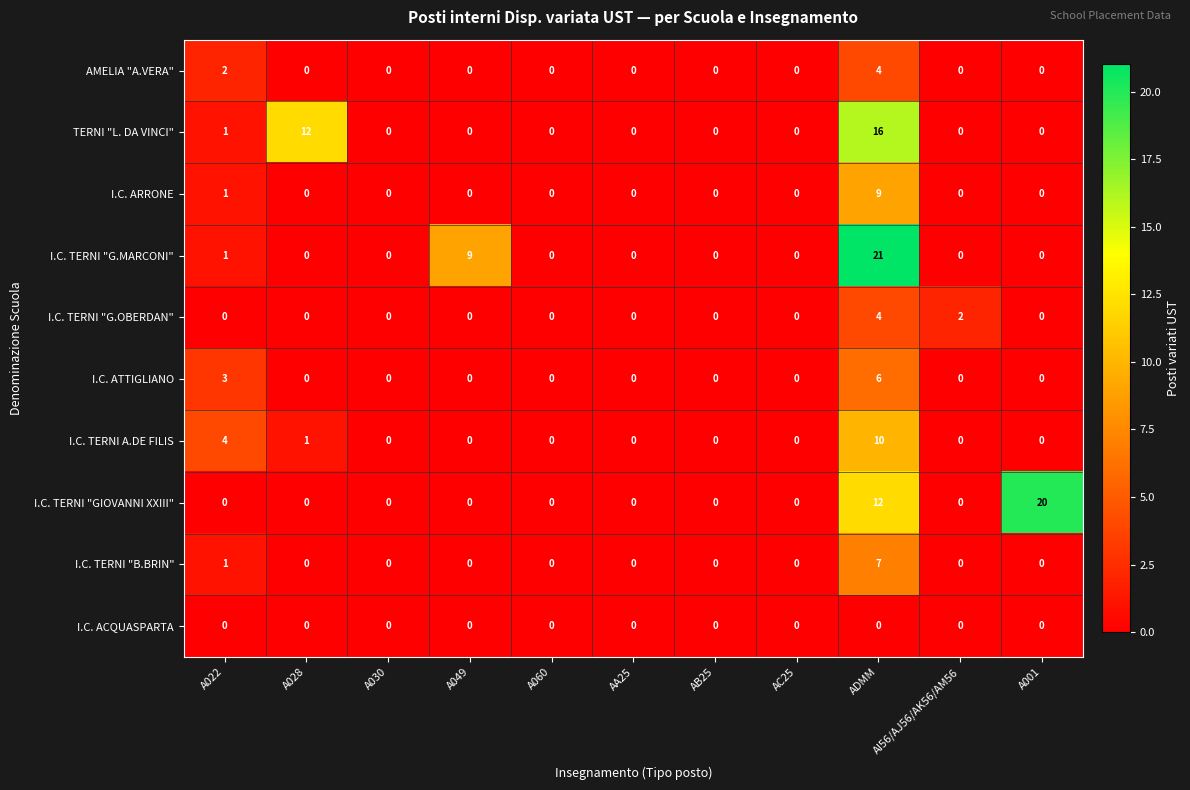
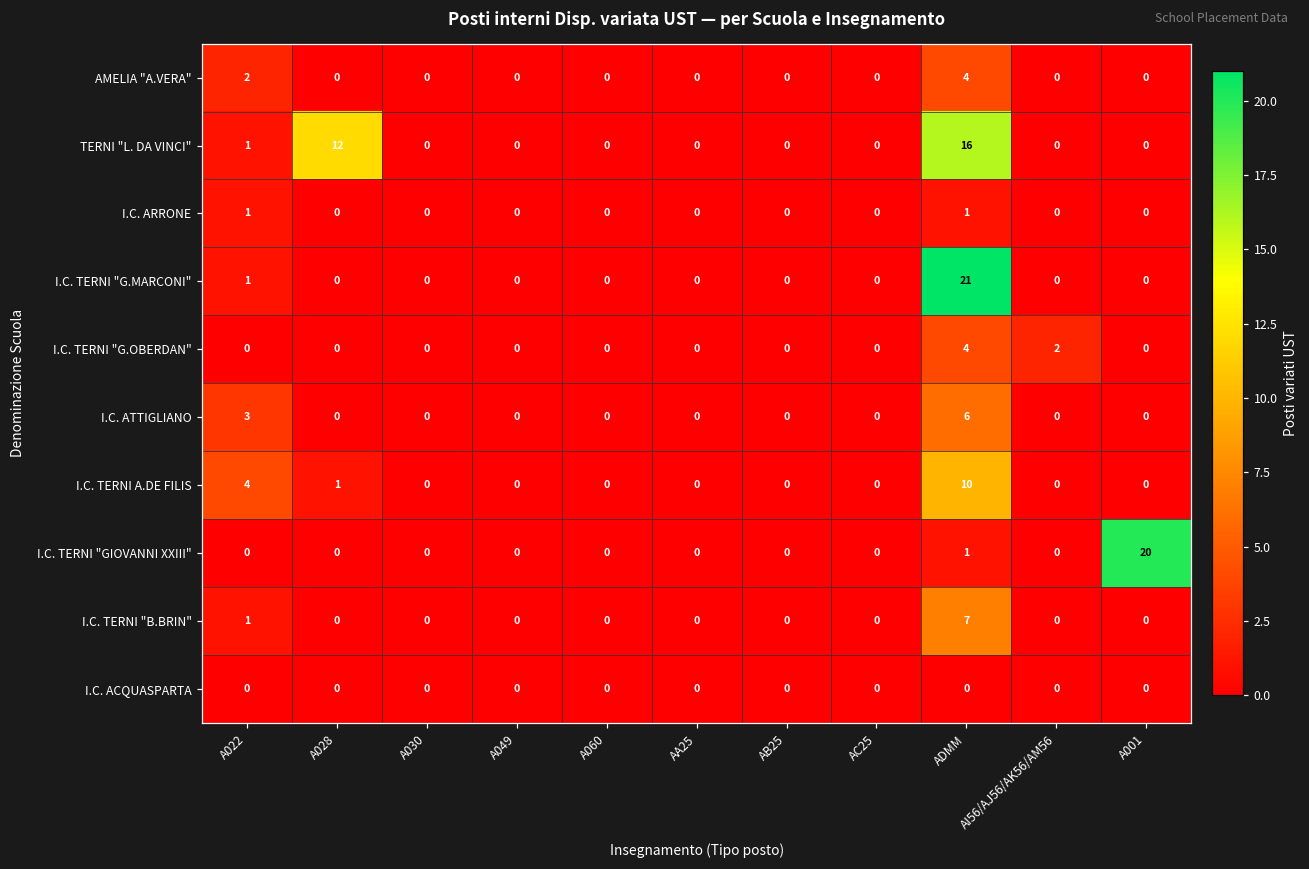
  {
    "AMELIA \"A.VERA\"": {
      "A022": 2,
      "A028": 0,
      "A030": 0,
      "A049": 0,
      "A060": 0,
      "AA25": 0,
      "AB25": 0,
      "AC25": 0,
      "ADMM": 4,
      "AI56/AJ56/AK56/AM56": 0,
      "A001": 0
    },
    "TERNI \"L. DA VINCI\"": {
      "A022": 1,
      "A028": 12,
      "A030": 0,
      "A049": 0,
      "A060": 0,
      "AA25": 0,
      "AB25": 0,
      "AC25": 0,
      "ADMM": 16,
      "AI56/AJ56/AK56/AM56": 0,
      "A001": 0
    },
    "I.C. ARRONE": {
      "A022": 1,
      "A028": 0,
      "A030": 0,
      "A049": 0,
      "A060": 0,
      "AA25": 0,
      "AB25": 0,
      "AC25": 0,
-     "ADMM": 9,
+     "ADMM": 1,
      "AI56/AJ56/AK56/AM56": 0,
      "A001": 0
    },
    "I.C. TERNI \"G.MARCONI\"": {
      "A022": 1,
      "A028": 0,
      "A030": 0,
-     "A049": 9,
+     "A049": 0,
      "A060": 0,
      "AA25": 0,
      "AB25": 0,
      "AC25": 0,
      "ADMM": 21,
      "AI56/AJ56/AK56/AM56": 0,
      "A001": 0
    },
    "I.C. TERNI \"G.OBERDAN\"": {
      "A022": 0,
      "A028": 0,
      "A030": 0,
      "A049": 0,
      "A060": 0,
      "AA25": 0,
      "AB25": 0,
      "AC25": 0,
      "ADMM": 4,
      "AI56/AJ56/AK56/AM56": 2,
      "A001": 0
    },
    "I.C. ATTIGLIANO": {
      "A022": 3,
      "A028": 0,
      "A030": 0,
      "A049": 0,
      "A060": 0,
      "AA25": 0,
      "AB25": 0,
      "AC25": 0,
      "ADMM": 6,
      "AI56/AJ56/AK56/AM56": 0,
      "A001": 0
    },
    "I.C. TERNI A.DE FILIS": {
      "A022": 4,
      "A028": 1,
      "A030": 0,
      "A049": 0,
      "A060": 0,
      "AA25": 0,
      "AB25": 0,
      "AC25": 0,
      "ADMM": 10,
      "AI56/AJ56/AK56/AM56": 0,
      "A001": 0
    },
    "I.C. TERNI \"GIOVANNI XXIII\"": {
      "A022": 0,
      "A028": 0,
      "A030": 0,
      "A049": 0,
      "A060": 0,
      "AA25": 0,
      "AB25": 0,
      "AC25": 0,
-     "ADMM": 12,
+     "ADMM": 1,
      "AI56/AJ56/AK56/AM56": 0,
      "A001": 20
    },
    "I.C. TERNI \"B.BRIN\"": {
      "A022": 1,
      "A028": 0,
      "A030": 0,
      "A049": 0,
      "A060": 0,
      "AA25": 0,
      "AB25": 0,
      "AC25": 0,
      "ADMM": 7,
      "AI56/AJ56/AK56/AM56": 0,
      "A001": 0
    },
    "I.C. ACQUASPARTA": {
      "A022": 0,
      "A028": 0,
      "A030": 0,
      "A049": 0,
      "A060": 0,
      "AA25": 0,
      "AB25": 0,
      "AC25": 0,
      "ADMM": 0,
      "AI56/AJ56/AK56/AM56": 0,
      "A001": 0
    }
  }
